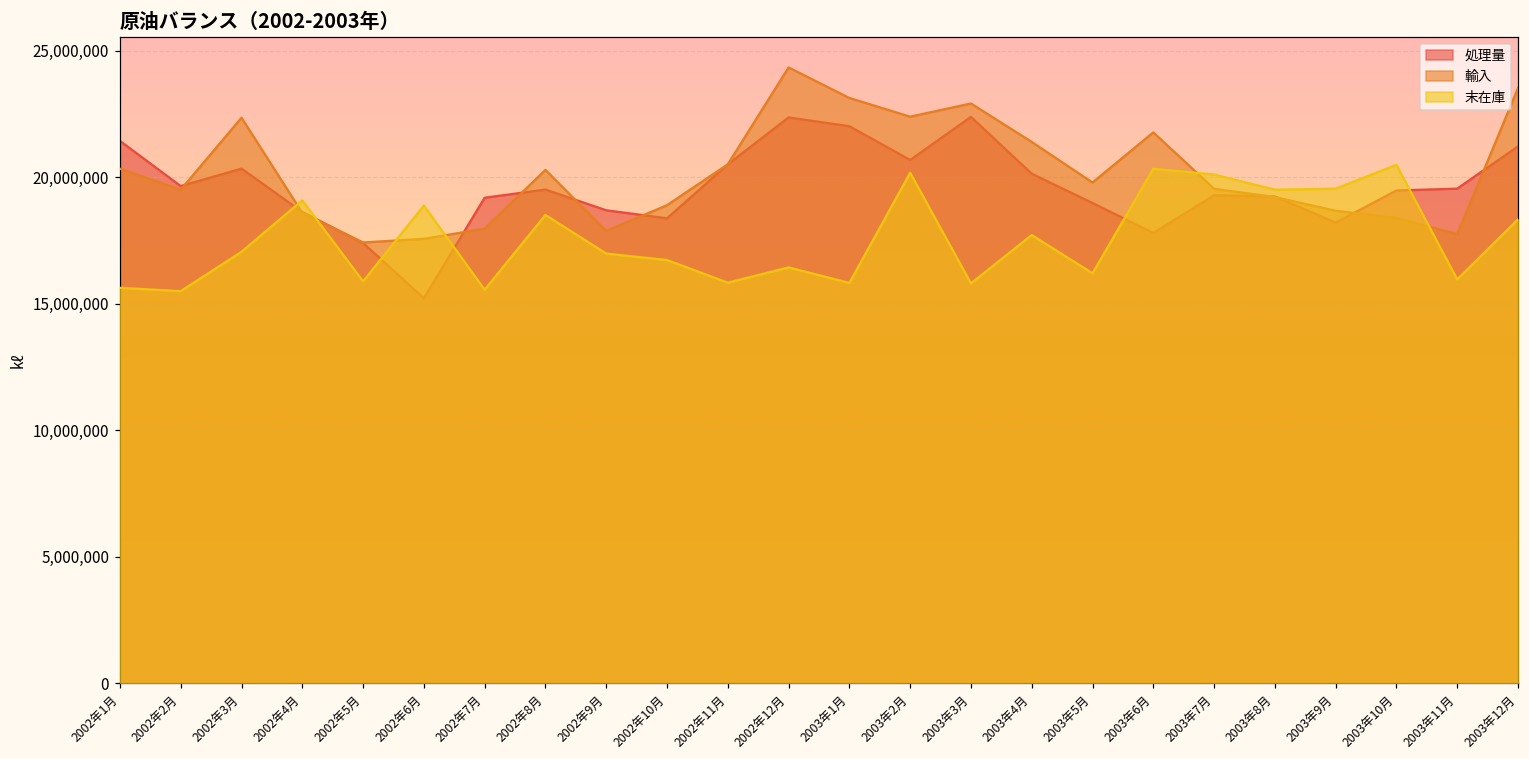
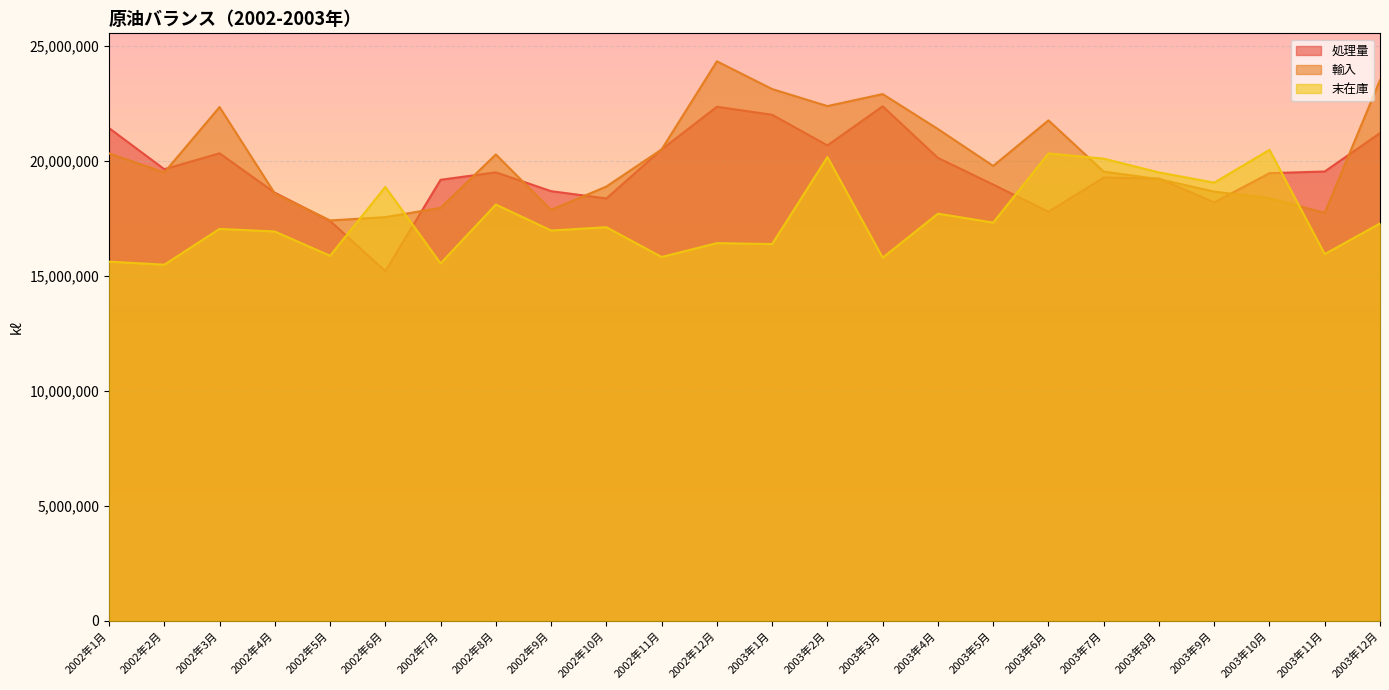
  {
    "末在庫": {
      "2002年1月": "15,600,000",
      "2002年2月": "15,500,000",
      "2002年3月": "17,100,000",
-     "2002年4月": "19,100,000",
+     "2002年4月": "16,900,000",
      "2002年5月": "15,900,000",
      "2002年6月": "18,900,000",
      "2002年7月": "15,600,000",
-     "2002年8月": "18,500,000",
+     "2002年8月": "18,100,000",
      "2002年9月": "17,000,000",
-     "2002年10月": "16,700,000",
+     "2002年10月": "17,100,000",
      "2002年11月": "15,800,000",
      "2002年12月": "16,400,000",
-     "2003年1月": "15,800,000",
+     "2003年1月": "16,400,000",
      "2003年2月": "20,200,000",
      "2003年3月": "15,800,000",
      "2003年4月": "17,700,000",
-     "2003年5月": "16,200,000",
+     "2003年5月": "17,300,000",
      "2003年6月": "20,300,000",
      "2003年7月": "20,100,000",
      "2003年8月": "19,500,000",
-     "2003年9月": "19,500,000",
+     "2003年9月": "19,100,000",
      "2003年10月": "20,500,000",
      "2003年11月": "16,000,000",
-     "2003年12月": "18,300,000"
+     "2003年12月": "17,300,000"
    }
  }
